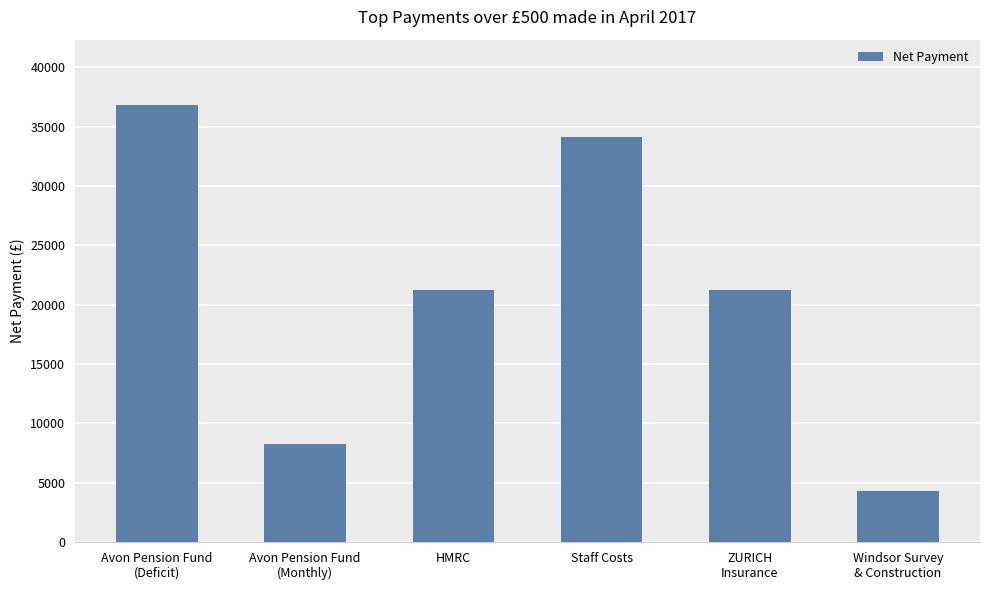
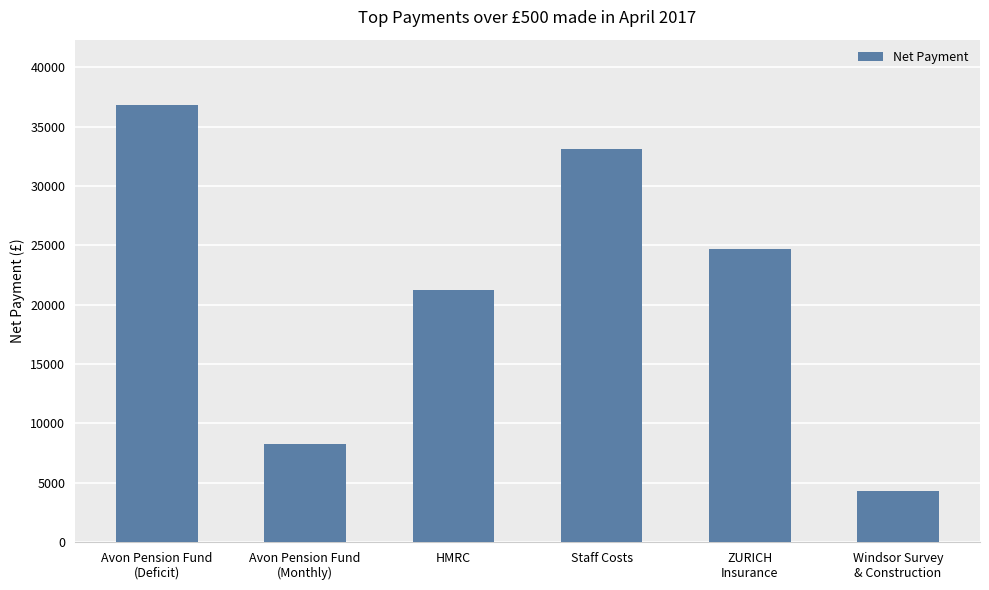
  {
    "Avon Pension Fund (Deficit)": 36800,
    "Avon Pension Fund (Monthly)": 8200,
    "HMRC": 21300,
-   "Staff Costs": 34200,
-   "ZURICH Insurance": 21300,
+   "Staff Costs": 33200,
+   "ZURICH Insurance": 24700,
    "Windsor Survey & Construction": 4300
  }
